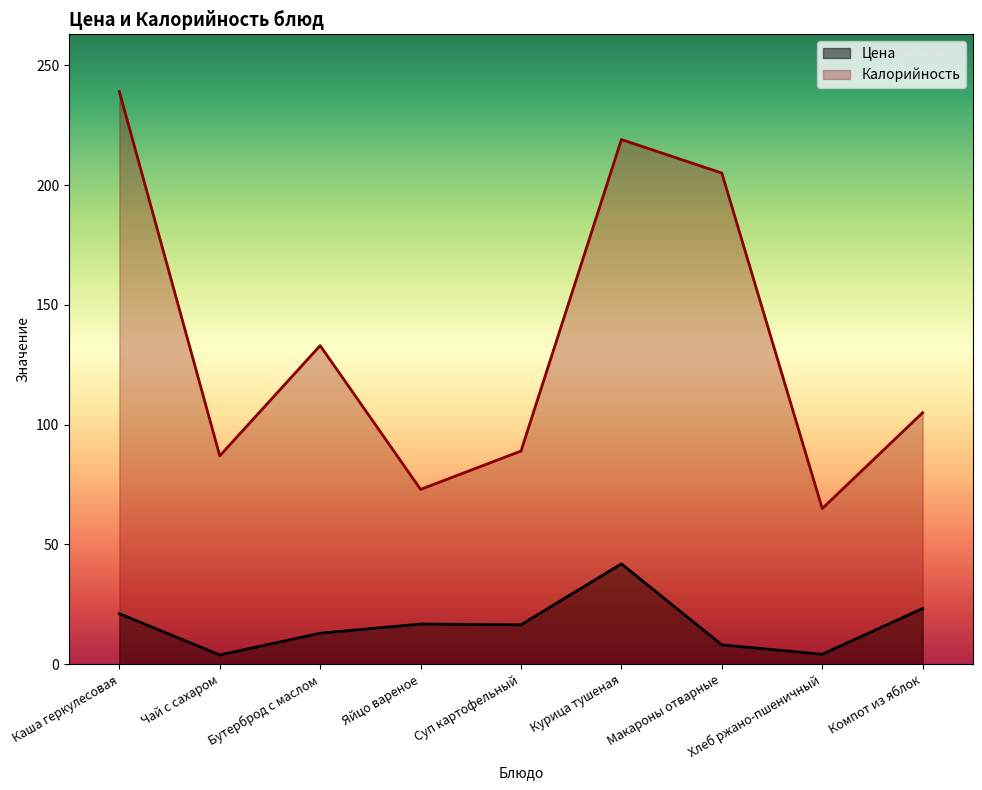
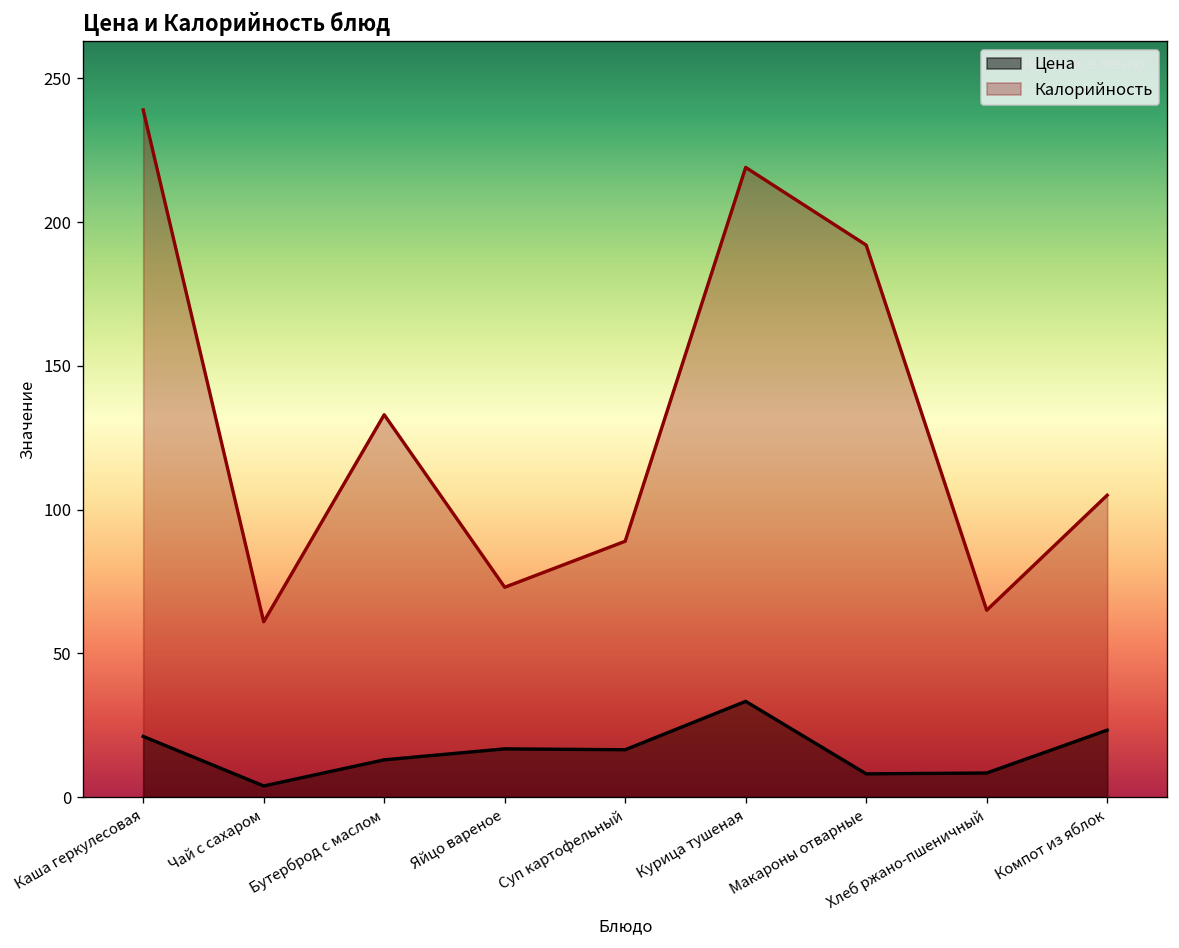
  {
    "Цена": {
      "Каша геркулесовая": 21,
      "Чай с сахаром": 4,
      "Бутерброд с маслом": 13,
      "Яйцо вареное": 17,
      "Суп картофельный": 16,
-     "Курица тушеная": 42,
+     "Курица тушеная": 33,
      "Макароны отварные": 8,
-     "Хлеб ржано-пшеничный": 4,
+     "Хлеб ржано-пшеничный": 8,
      "Компот из яблок": 23
    },
    "Калорийность": {
      "Каша геркулесовая": 239,
-     "Чай с сахаром": 87,
+     "Чай с сахаром": 61,
      "Бутерброд с маслом": 133,
      "Яйцо вареное": 73,
      "Суп картофельный": 89,
      "Курица тушеная": 219,
-     "Макароны отварные": 205,
+     "Макароны отварные": 192,
      "Хлеб ржано-пшеничный": 65,
      "Компот из яблок": 105
    }
  }
